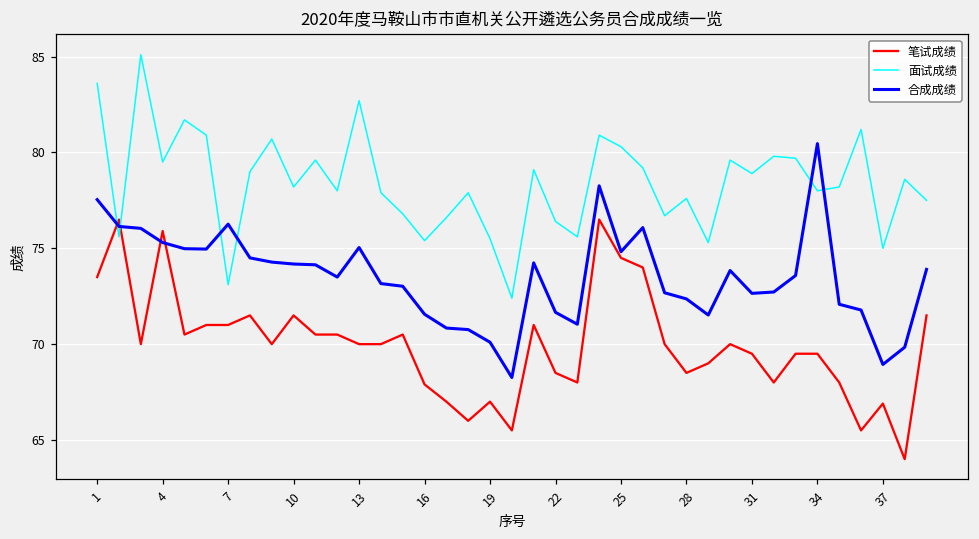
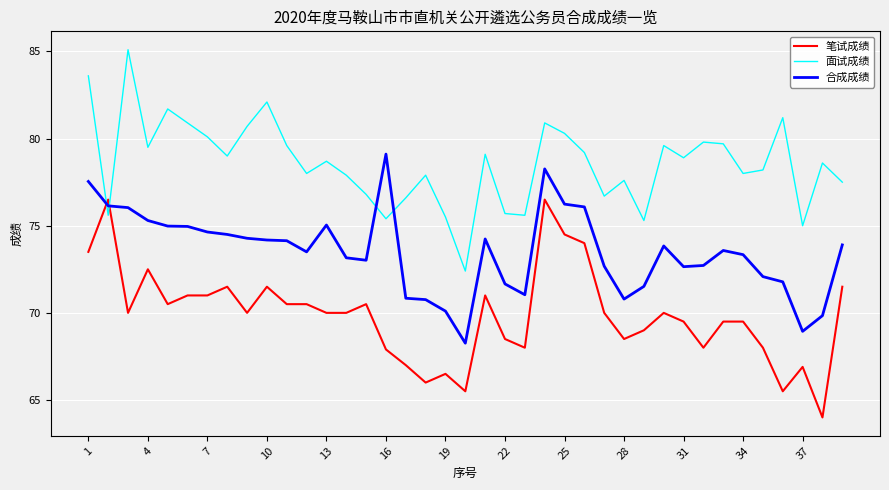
  {
    "笔试成绩": {
      "1": 73.5,
-     "4": 75.9,
+     "4": 72.5,
      "7": 71.0,
      "10": 71.5,
      "13": 70.0,
      "16": 67.9,
-     "19": 67.0,
+     "19": 66.5,
      "22": 68.5,
      "25": 74.5,
      "28": 68.5,
      "31": 69.5,
      "34": 69.5,
      "37": 66.9
    },
    "面试成绩": {
      "1": 83.6,
      "4": 79.5,
-     "7": 73.1,
-     "10": 78.2,
-     "13": 82.7,
+     "7": 80.1,
+     "10": 82.1,
+     "13": 78.7,
      "16": 75.4,
      "19": 75.5,
-     "22": 76.4,
+     "22": 75.7,
      "25": 80.3,
      "28": 77.6,
      "31": 78.9,
      "34": 78.0,
      "37": 75.0
    },
    "合成成绩": {
      "1": 77.5,
      "4": 75.3,
-     "7": 76.3,
+     "7": 74.6,
      "10": 74.2,
      "13": 75.0,
-     "16": 71.6,
+     "16": 79.1,
      "19": 70.1,
      "22": 71.7,
-     "25": 74.8,
-     "28": 72.4,
+     "25": 76.2,
+     "28": 70.8,
      "31": 72.7,
-     "34": 80.5,
+     "34": 73.3,
      "37": 68.9
    }
  }
